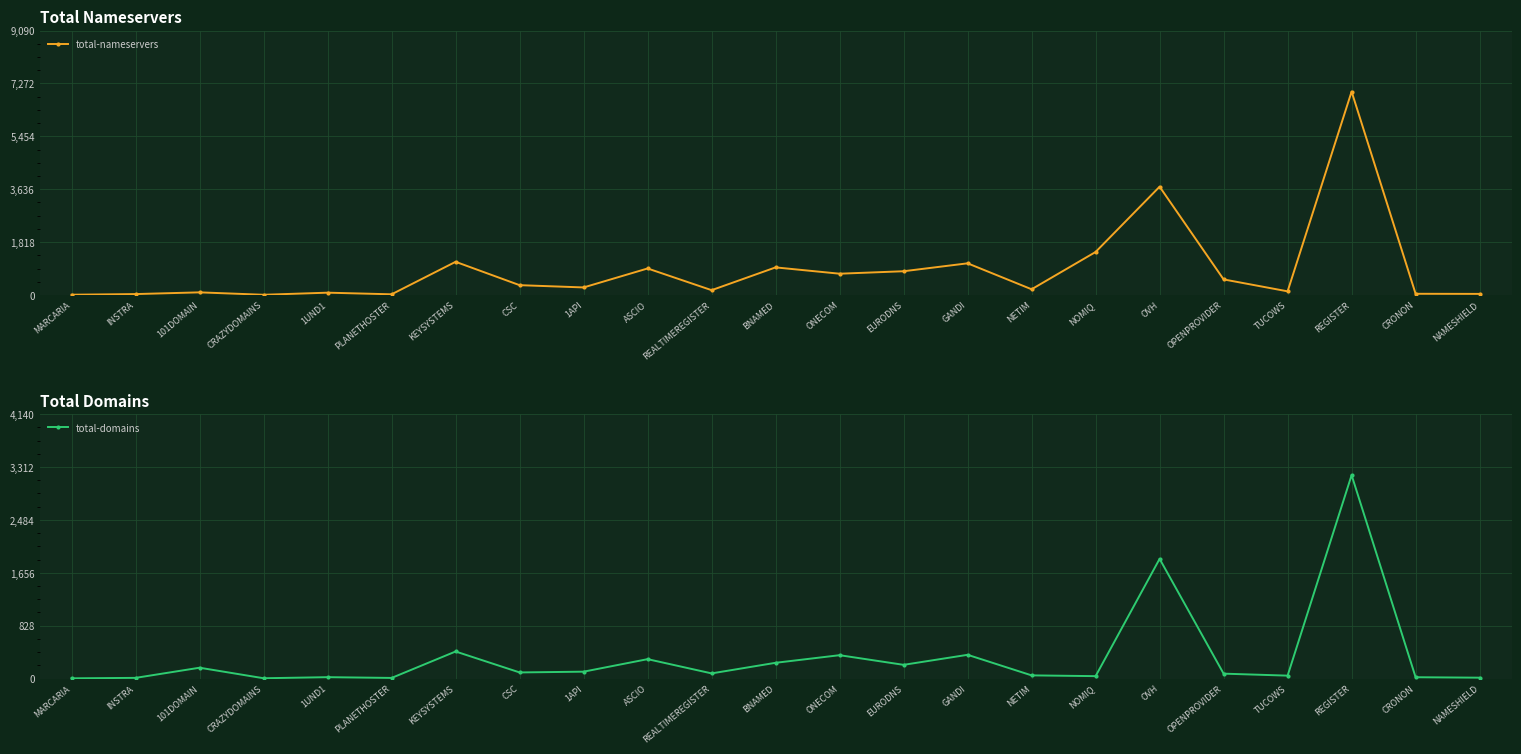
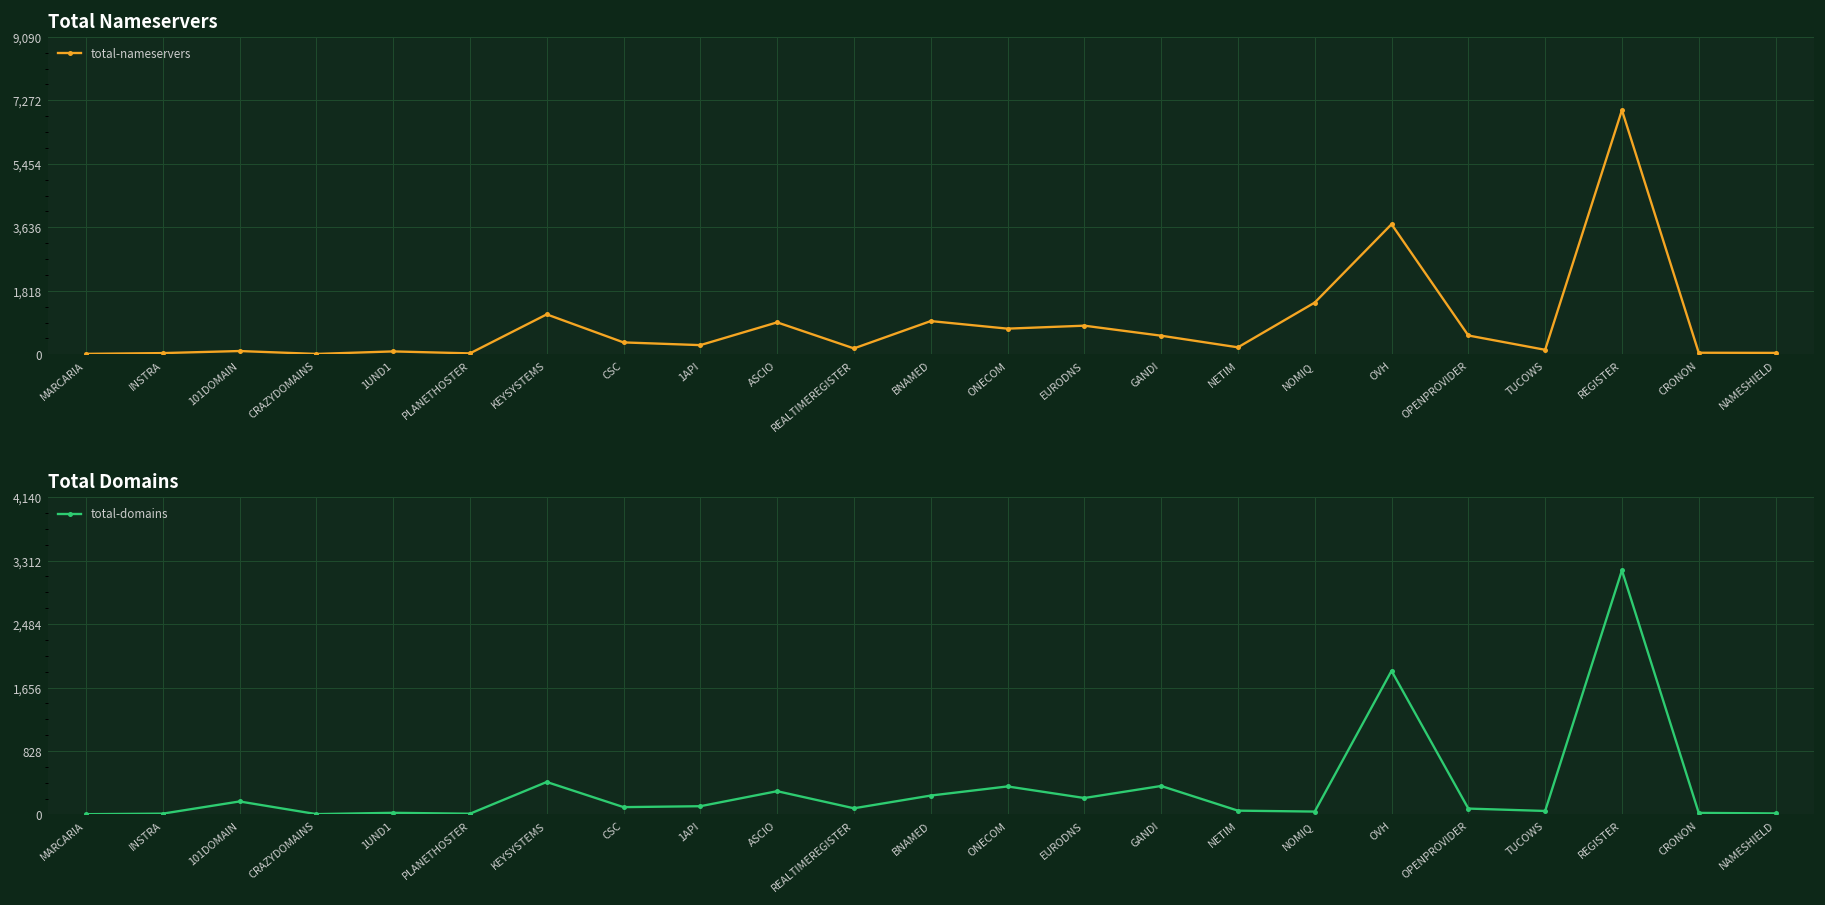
  {
    "Total Nameservers": {
      "MARCARIA": "0",
      "INSTRA": "0",
      "101DOMAIN": "100",
      "CRAZYDOMAINS": "0",
      "1UND1": "100",
      "PLANETHOSTER": "0",
      "KEYSYSTEMS": "1,100",
      "CSC": "300",
      "1API": "300",
      "ASCIO": "900",
      "REALTIMEREGISTER": "200",
      "BNAMED": "1,000",
      "ONECOM": "700",
      "EURODNS": "800",
-     "GANDI": "1,100",
+     "GANDI": "500",
      "NETIM": "200",
      "NOMIQ": "1,500",
      "OVH": "3,700",
      "OPENPROVIDER": "500",
      "TUCOWS": "100",
      "REGISTER": "7,000",
      "CRONON": "0",
      "NAMESHIELD": "0"
    },
    "Total Domains": {
      "MARCARIA": "0",
      "INSTRA": "0",
      "101DOMAIN": "200",
      "CRAZYDOMAINS": "0",
      "1UND1": "0",
      "PLANETHOSTER": "0",
      "KEYSYSTEMS": "400",
      "CSC": "100",
      "1API": "100",
      "ASCIO": "300",
      "REALTIMEREGISTER": "100",
      "BNAMED": "200",
      "ONECOM": "400",
      "EURODNS": "200",
      "GANDI": "400",
      "NETIM": "100",
      "NOMIQ": "0",
      "OVH": "1,900",
      "OPENPROVIDER": "100",
      "TUCOWS": "0",
      "REGISTER": "3,200",
      "CRONON": "0",
      "NAMESHIELD": "0"
    }
  }
